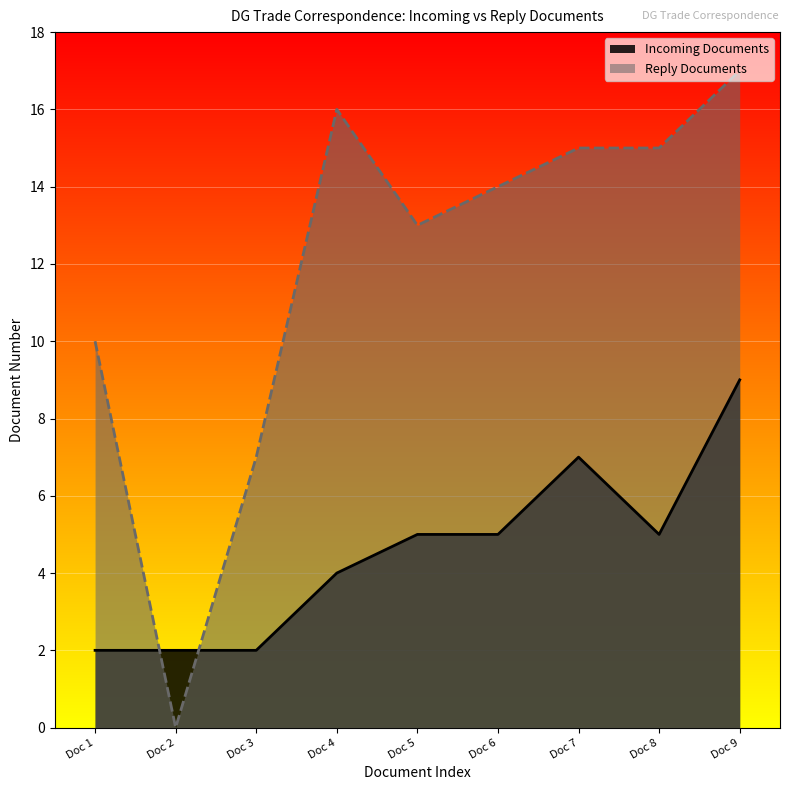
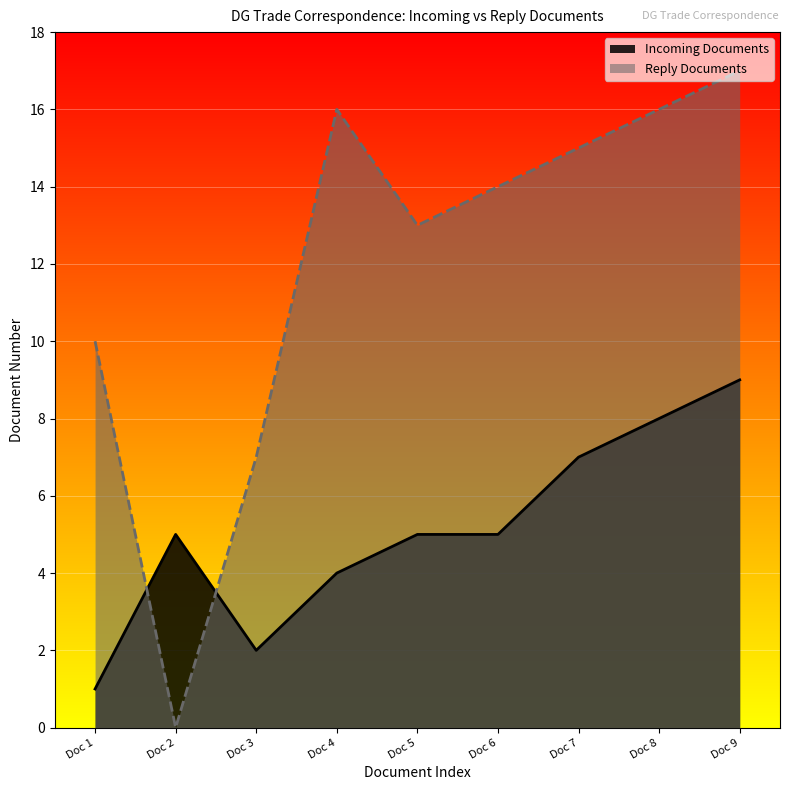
  {
    "Incoming Documents": {
-     "Doc 1": 2,
-     "Doc 2": 2,
+     "Doc 1": 1,
+     "Doc 2": 5,
      "Doc 3": 2,
      "Doc 4": 4,
      "Doc 5": 5,
      "Doc 6": 5,
      "Doc 7": 7,
-     "Doc 8": 5,
+     "Doc 8": 8,
      "Doc 9": 9
    },
    "Reply Documents": {
      "Doc 1": 10,
      "Doc 2": 0,
      "Doc 3": 7,
      "Doc 4": 16,
      "Doc 5": 13,
      "Doc 6": 14,
      "Doc 7": 15,
-     "Doc 8": 15
+     "Doc 8": 16
    }
  }
